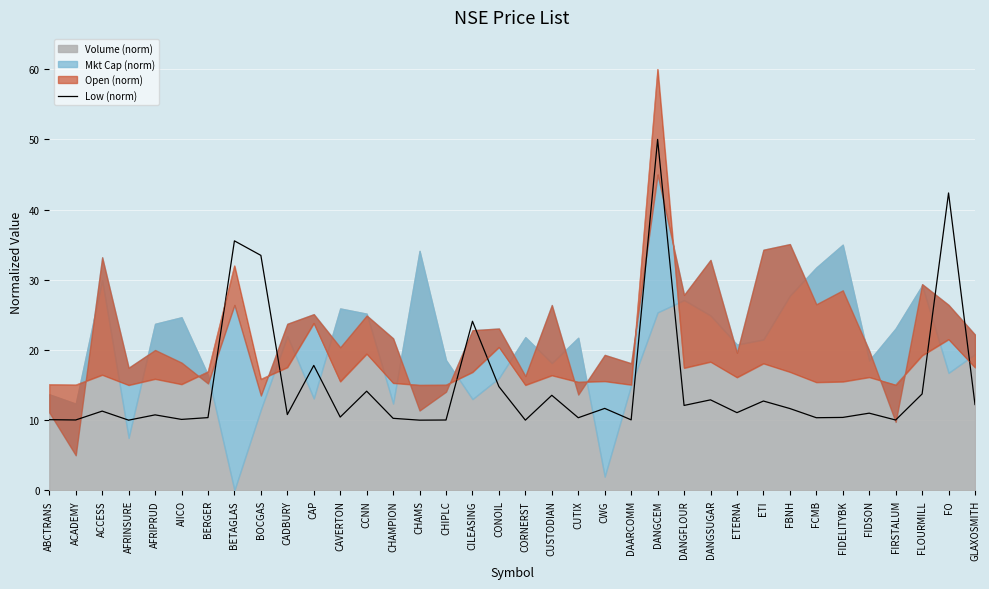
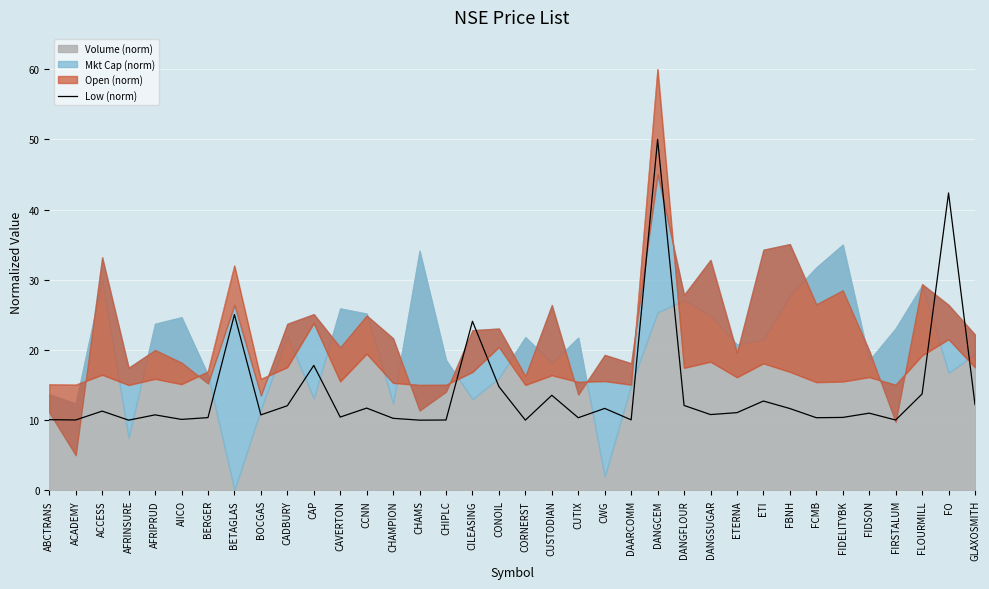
  {
    "Low (norm)": {
      "ABCTRANS": 10,
      "ACADEMY": 10,
      "ACCESS": 11,
      "AFRINSURE": 10,
      "AFRIPRUD": 11,
      "AIICO": 10,
      "BERGER": 10,
-     "BETAGLAS": 36,
-     "BOCGAS": 33,
-     "CADBURY": 11,
+     "BETAGLAS": 25,
+     "BOCGAS": 11,
+     "CADBURY": 12,
      "CAP": 18,
      "CAVERTON": 10,
-     "CCNN": 14,
+     "CCNN": 12,
      "CHAMPION": 10,
      "CHAMS": 10,
      "CHIPLC": 10,
      "CILEASING": 24,
      "CONOIL": 15,
      "CORNERST": 10,
      "CUSTODIAN": 14,
      "CUTIX": 10,
      "CWG": 12,
      "DAARCOMM": 10,
      "DANGCEM": 50,
      "DANGFLOUR": 12,
-     "DANGSUGAR": 13,
+     "DANGSUGAR": 11,
      "ETERNA": 11,
      "ETI": 13,
      "FBNH": 12,
      "FCMB": 10,
      "FIDELITYBK": 10,
      "FIDSON": 11,
      "FIRSTALUM": 10,
      "FLOURMILL": 14,
      "FO": 42,
      "GLAXOSMITH": 12
    },
    "Volume (norm)": {
      "ACCESS": 30,
      "AFRINSURE": 7,
      "BETAGLAS": 0,
      "BOCGAS": 12,
      "CADBURY": 22,
      "CAP": 13,
      "CHAMPION": 12,
      "CILEASING": 13,
      "CONOIL": 16,
      "CUSTODIAN": 18,
      "CWG": 2,
      "DANGCEM": 25,
      "DANGFLOUR": 27,
      "DANGSUGAR": 25,
      "ETI": 21,
      "FBNH": 28,
      "FIDSON": 18,
      "FO": 17,
      "GLAXOSMITH": 19
    },
    "Mkt Cap (norm)": {
      "BETAGLAS": 26,
      "BOCGAS": 2,
      "DANGCEM": 20
    }
  }
